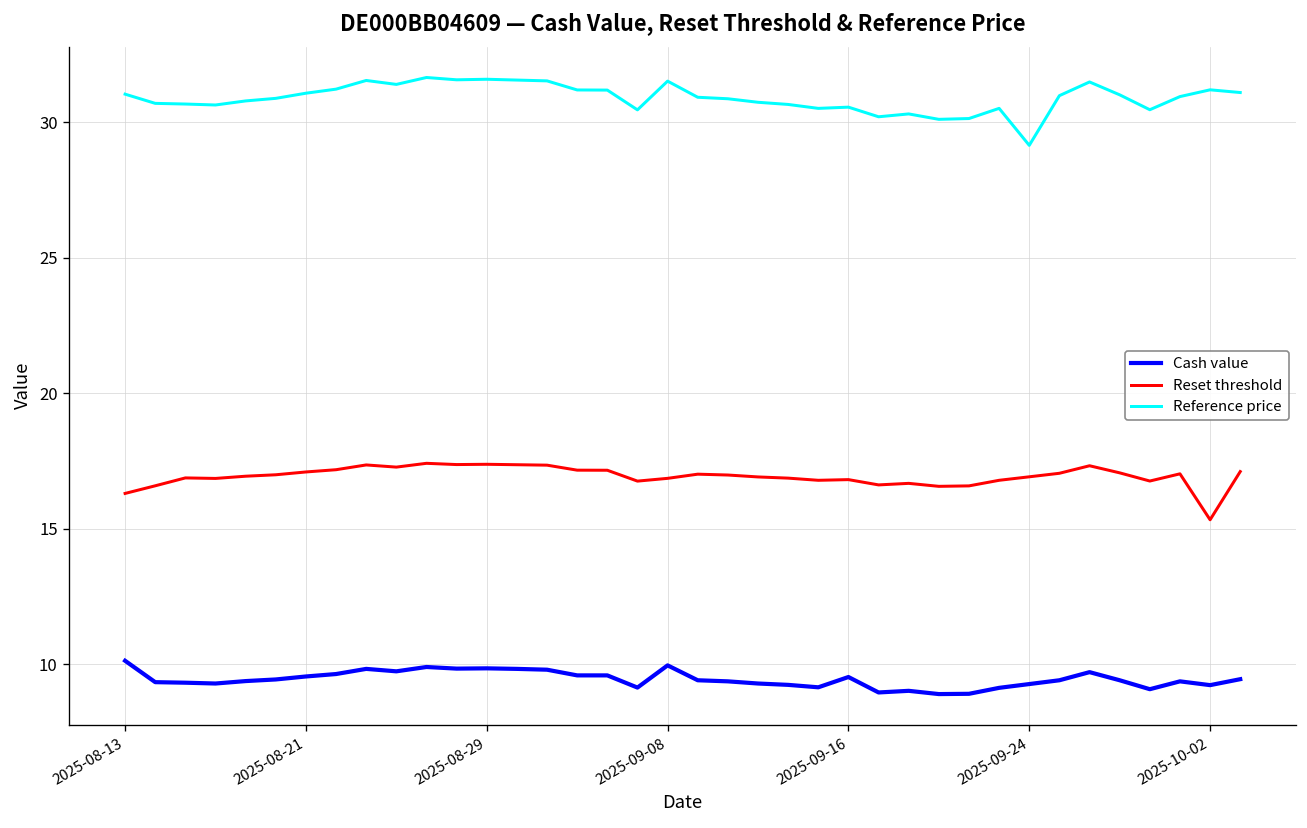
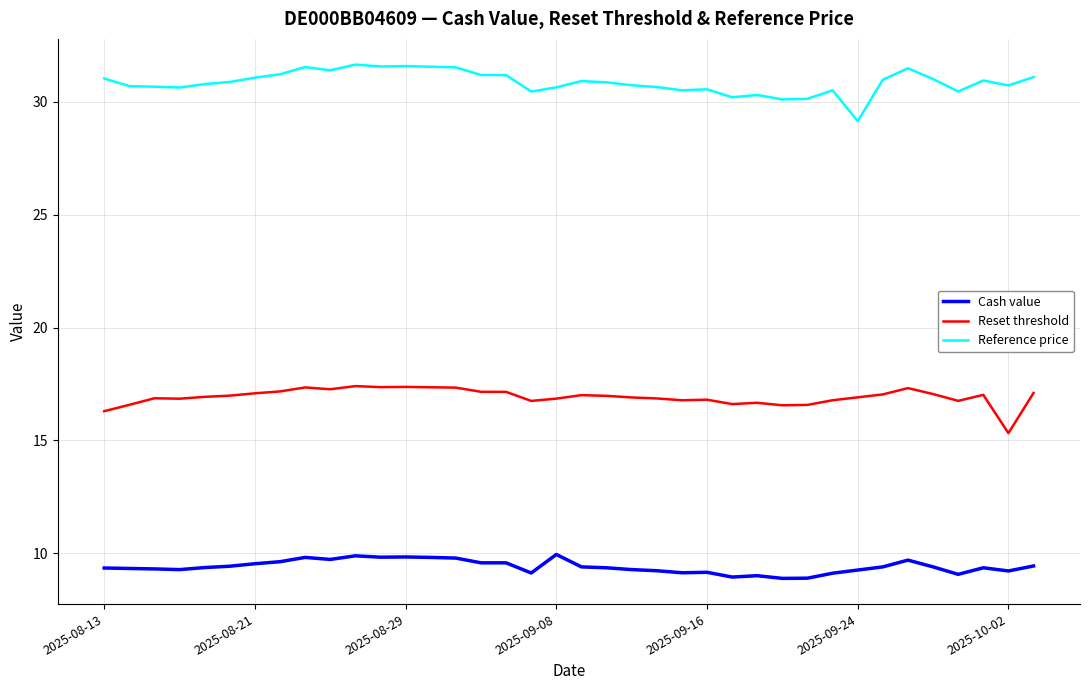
  {
    "Cash value": {
-     "2025-08-13": 10.1,
+     "2025-08-13": 9.4,
      "2025-08-21": 9.5,
      "2025-08-29": 9.8,
      "2025-09-08": 10.0,
-     "2025-09-16": 9.5,
+     "2025-09-16": 9.2,
      "2025-09-24": 9.3,
      "2025-10-02": 9.2
    },
    "Reset threshold": {
      "2025-08-13": 16.3,
      "2025-08-21": 17.1,
      "2025-08-29": 17.4,
      "2025-09-08": 16.9,
      "2025-09-16": 16.8,
      "2025-09-24": 16.9,
      "2025-10-02": 15.3
    },
    "Reference price": {
      "2025-08-13": 31.0,
      "2025-08-21": 31.1,
      "2025-08-29": 31.6,
-     "2025-09-08": 31.5,
+     "2025-09-08": 30.6,
      "2025-09-16": 30.6,
      "2025-09-24": 29.2,
-     "2025-10-02": 31.2
+     "2025-10-02": 30.7
    }
  }
